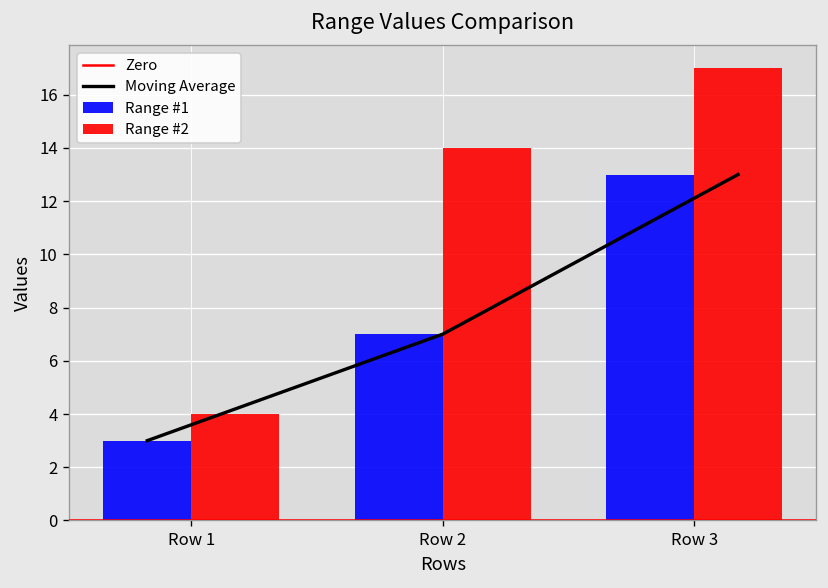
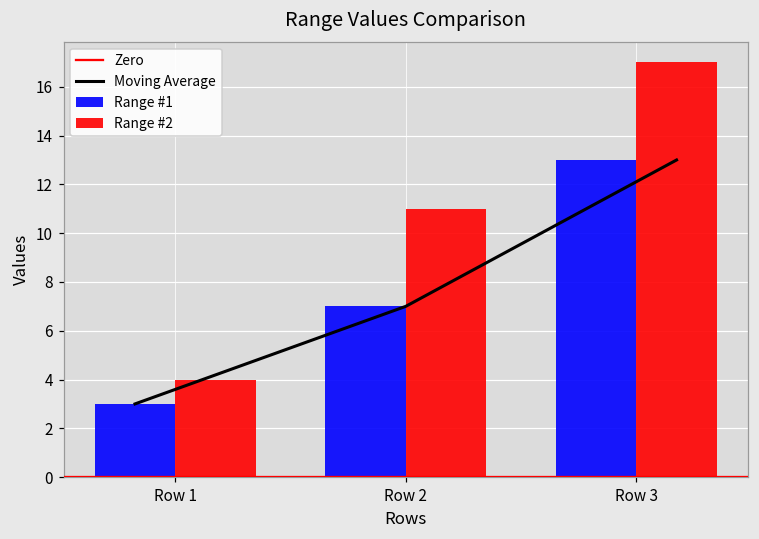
  {
    "Range #1": {
      "Row 1": 3,
      "Row 2": 7,
      "Row 3": 13
    },
    "Range #2": {
      "Row 1": 4,
-     "Row 2": 14,
+     "Row 2": 11,
      "Row 3": 17
    },
    "Moving Average": {
      "Row 2": 7
    }
  }
